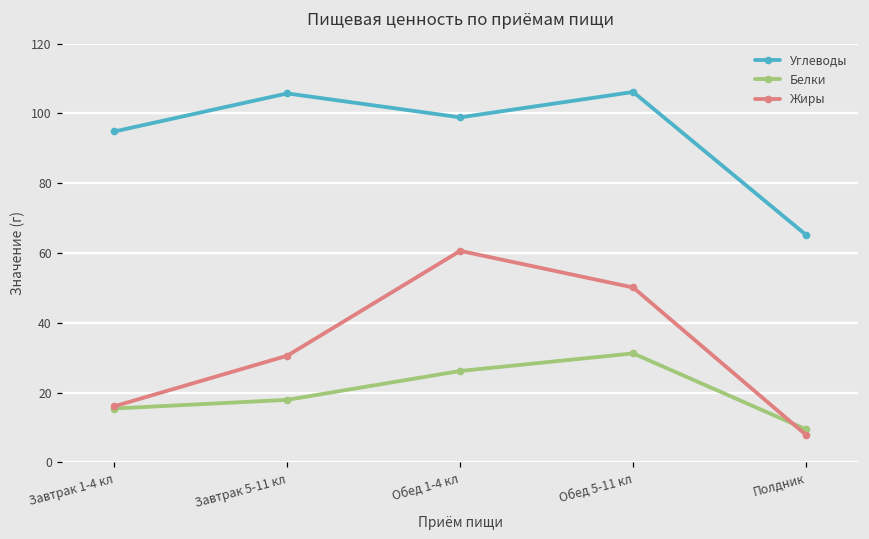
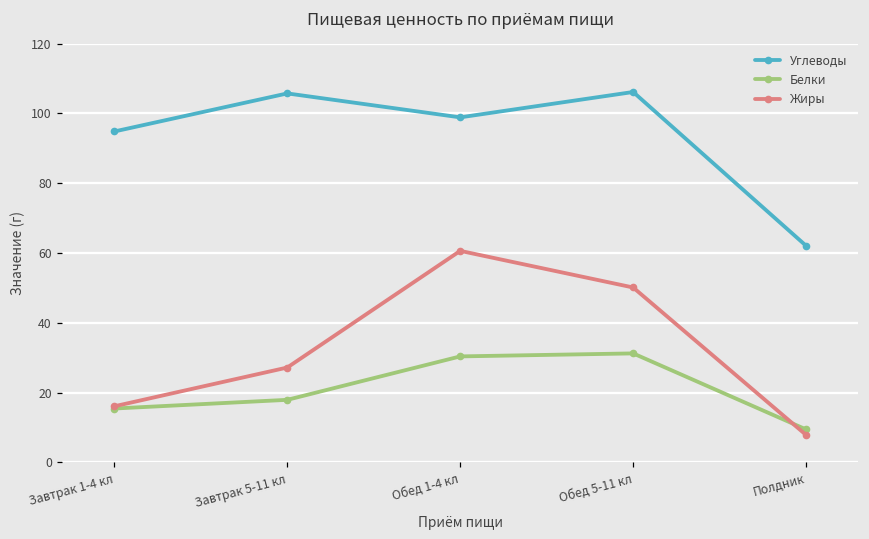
  {
    "Углеводы": {
      "Завтрак 1-4 кл": 95,
      "Завтрак 5-11 кл": 106,
      "Обед 1-4 кл": 99,
      "Обед 5-11 кл": 106,
-     "Полдник": 65
+     "Полдник": 62
    },
    "Белки": {
      "Завтрак 5-11 кл": 18,
-     "Обед 1-4 кл": 26,
+     "Обед 1-4 кл": 30,
      "Обед 5-11 кл": 31,
      "Полдник": 9
    },
    "Жиры": {
-     "Завтрак 5-11 кл": 31,
+     "Завтрак 5-11 кл": 27,
      "Обед 1-4 кл": 61,
      "Обед 5-11 кл": 50,
      "Полдник": 8
    }
  }
